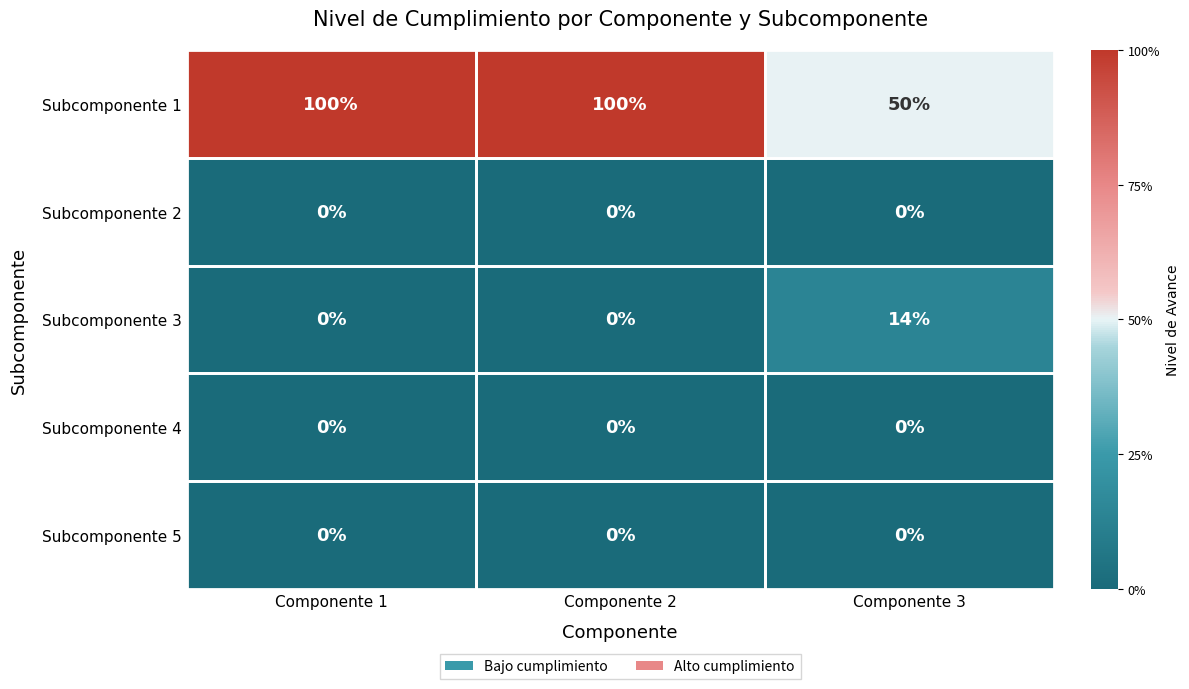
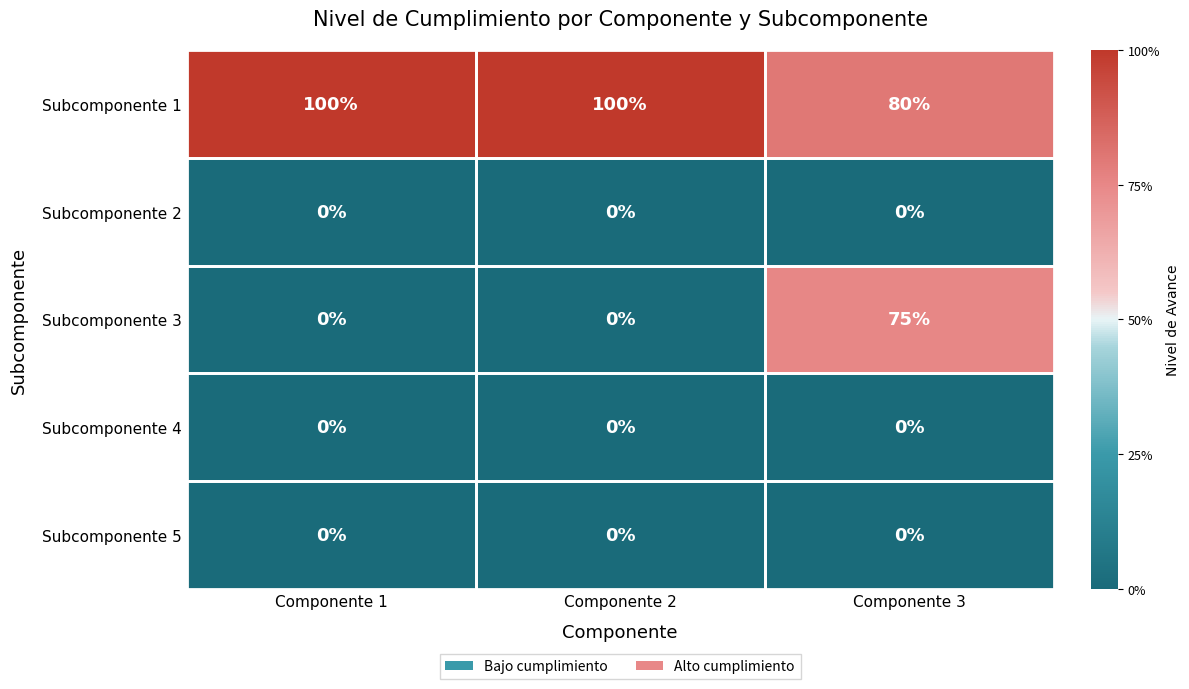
  {
    "Subcomponente 1": {
      "Componente 1": "100%",
      "Componente 2": "100%",
-     "Componente 3": "50%"
+     "Componente 3": "80%"
    },
    "Subcomponente 2": {
      "Componente 1": "0%",
      "Componente 2": "0%",
      "Componente 3": "0%"
    },
    "Subcomponente 3": {
      "Componente 1": "0%",
      "Componente 2": "0%",
-     "Componente 3": "14%"
+     "Componente 3": "75%"
    },
    "Subcomponente 4": {
      "Componente 1": "0%",
      "Componente 2": "0%",
      "Componente 3": "0%"
    },
    "Subcomponente 5": {
      "Componente 1": "0%",
      "Componente 2": "0%",
      "Componente 3": "0%"
    }
  }
